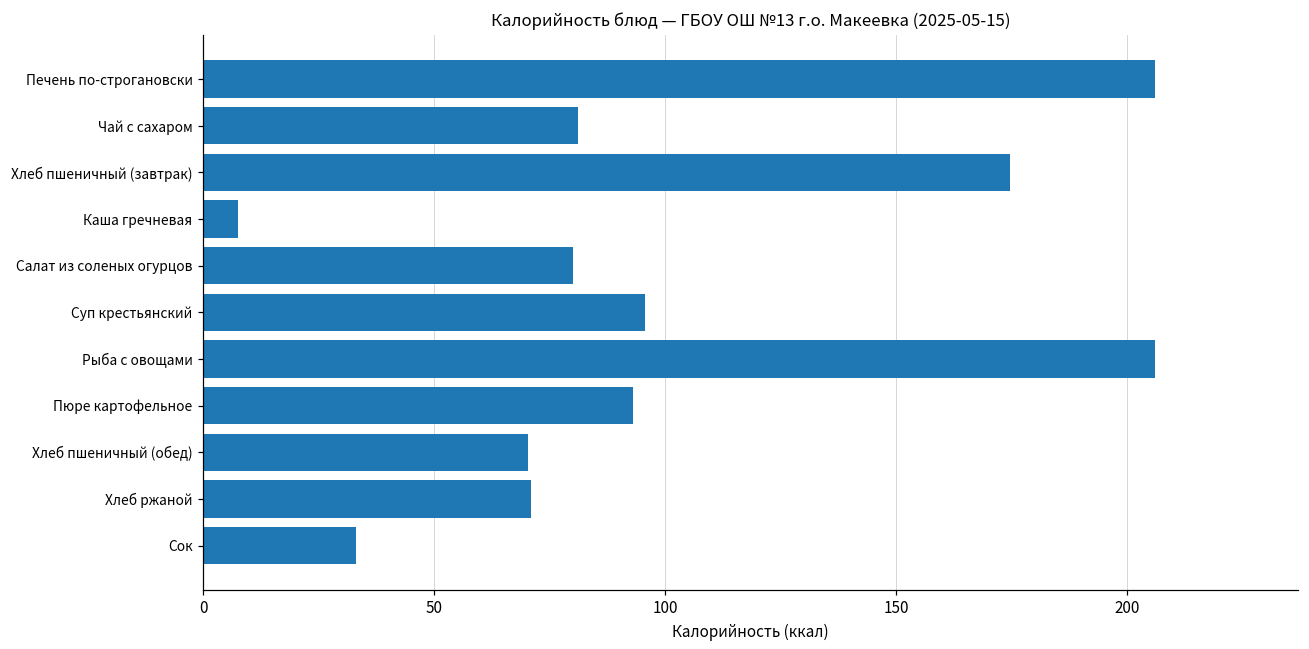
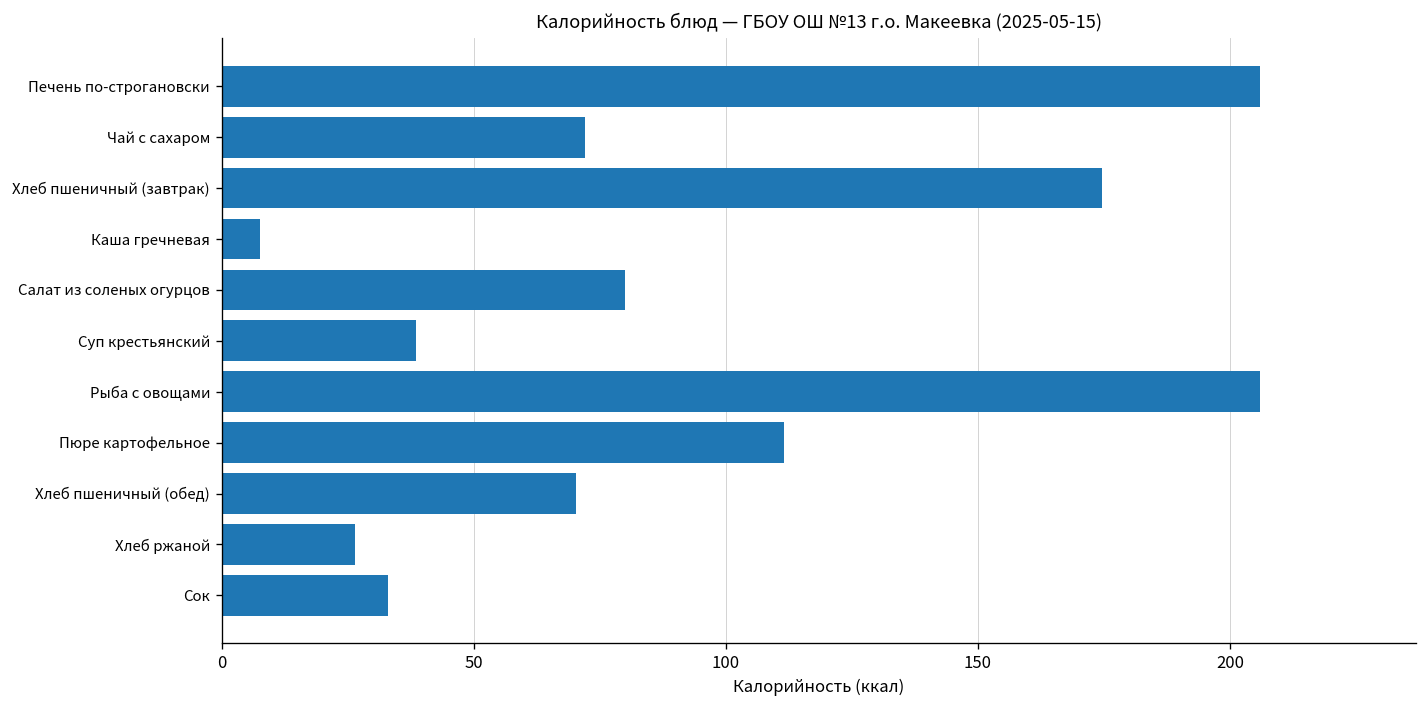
  {
    "Печень по-строгановски": 206,
-   "Чай с сахаром": 81,
+   "Чай с сахаром": 72,
    "Хлеб пшеничный (завтрак)": 175,
    "Каша гречневая": 8,
    "Салат из соленых огурцов": 80,
-   "Суп крестьянский": 96,
+   "Суп крестьянский": 39,
    "Рыба с овощами": 206,
-   "Пюре картофельное": 93,
+   "Пюре картофельное": 112,
    "Хлеб пшеничный (обед)": 70,
-   "Хлеб ржаной": 71,
+   "Хлеб ржаной": 26,
    "Сок": 33
  }
